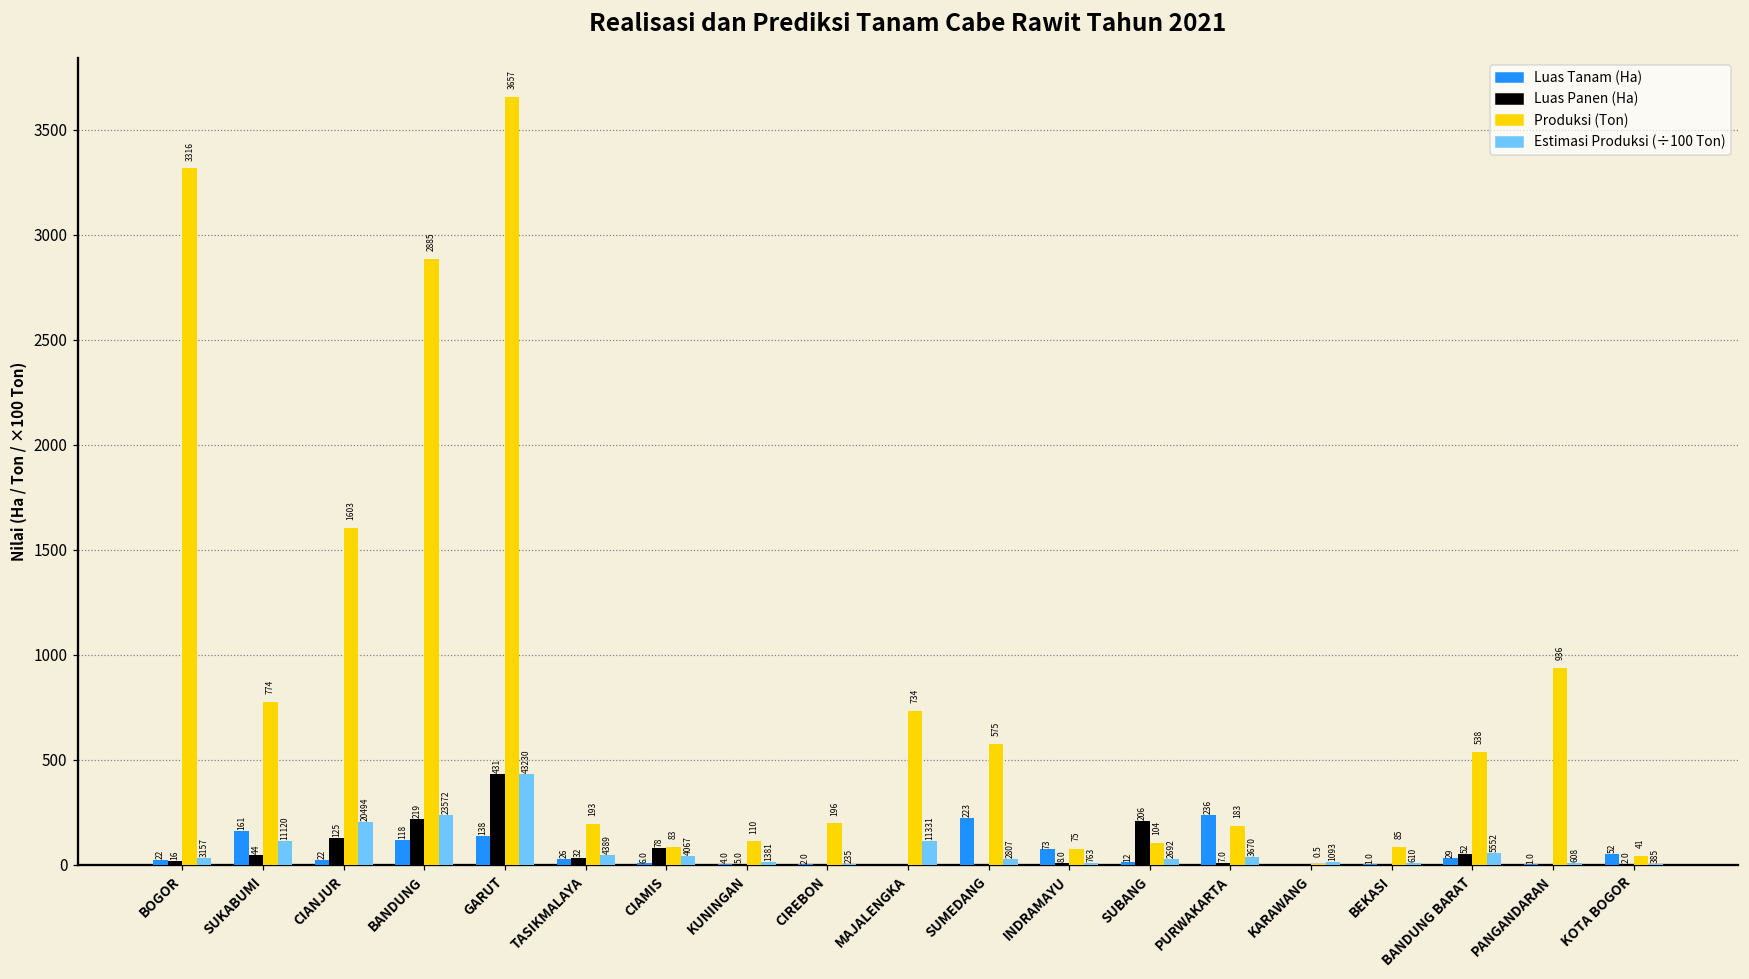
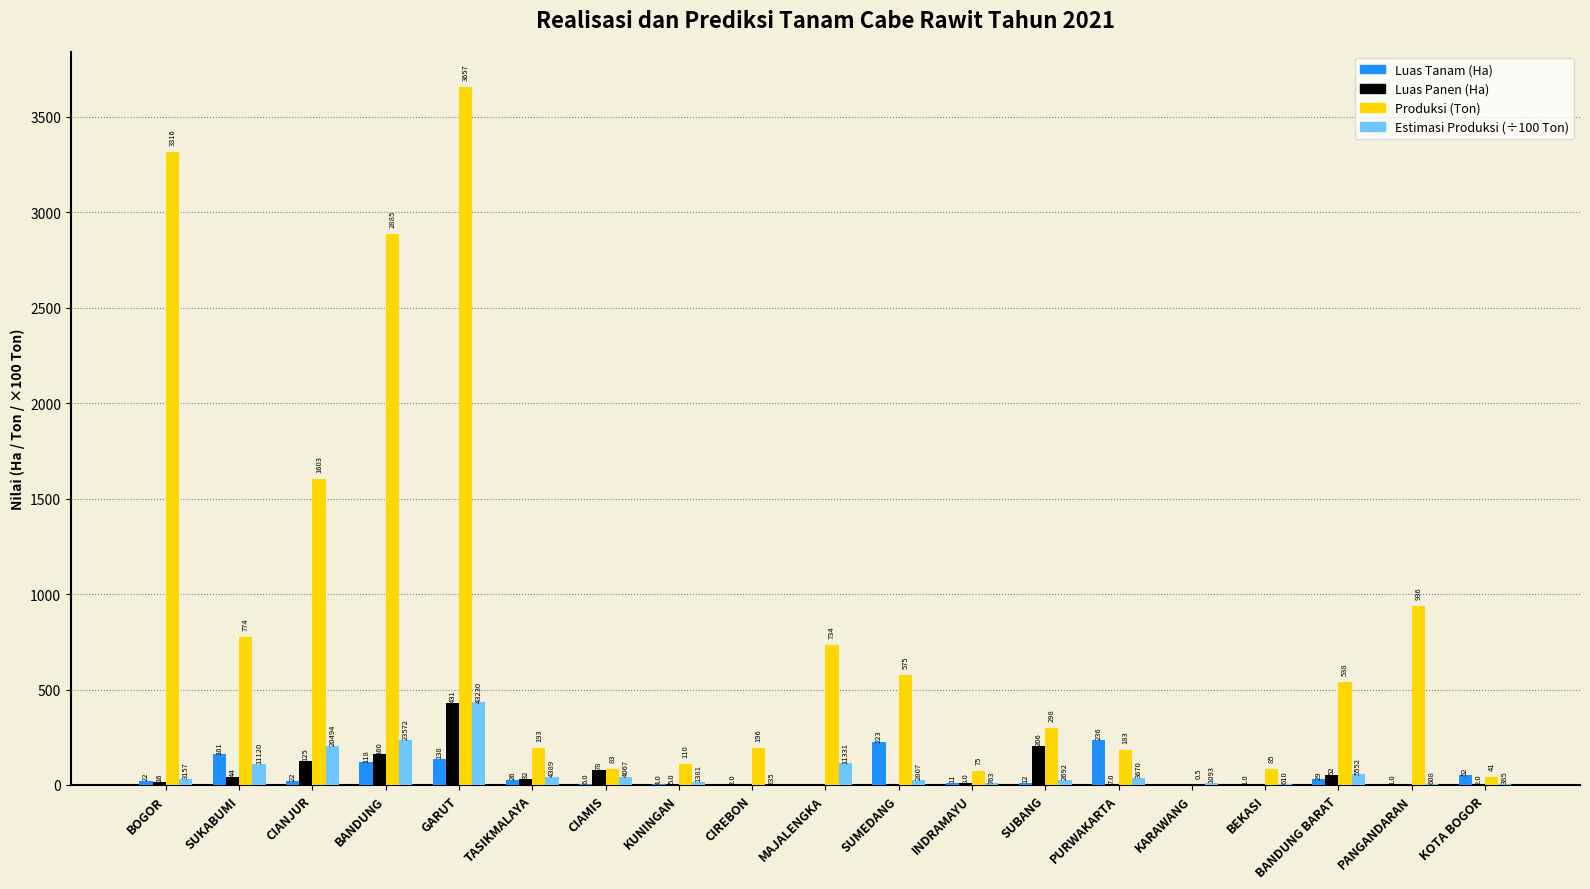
  {
    "Luas Tanam (Ha)": {
      "BOGOR": 22,
      "SUKABUMI": 161,
      "CIANJUR": 22,
      "BANDUNG": 118,
      "GARUT": 138,
      "TASIKMALAYA": 26,
      "CIAMIS": 6.0,
      "KUNINGAN": 4.0,
      "CIREBON": 2.0,
      "SUMEDANG": 223,
-     "INDRAMAYU": 73,
+     "INDRAMAYU": 11,
      "SUBANG": 12,
      "PURWAKARTA": 236,
      "BEKASI": 1.0,
      "BANDUNG BARAT": 29,
      "PANGANDARAN": 1.0,
      "KOTA BOGOR": 52
    },
    "Luas Panen (Ha)": {
      "BOGOR": 16,
      "SUKABUMI": 44,
      "CIANJUR": 125,
-     "BANDUNG": 219,
+     "BANDUNG": 160,
      "GARUT": 431,
      "TASIKMALAYA": 32,
      "CIAMIS": 78,
      "KUNINGAN": 5.0,
      "INDRAMAYU": 8.0,
      "SUBANG": 206,
      "PURWAKARTA": 7.0,
      "BANDUNG BARAT": 52,
      "KOTA BOGOR": 2.0
    },
    "Produksi (Ton)": {
      "BOGOR": 3316,
      "SUKABUMI": 774,
      "CIANJUR": 1603,
      "BANDUNG": 2885,
      "GARUT": 3657,
      "TASIKMALAYA": 193,
      "CIAMIS": 83,
      "KUNINGAN": 110,
      "CIREBON": 196,
      "MAJALENGKA": 734,
      "SUMEDANG": 575,
      "INDRAMAYU": 75,
-     "SUBANG": 104,
+     "SUBANG": 298,
      "PURWAKARTA": 183,
      "KARAWANG": 0.5,
      "BEKASI": 85,
      "BANDUNG BARAT": 538,
      "PANGANDARAN": 936,
      "KOTA BOGOR": 41
    }
  }
